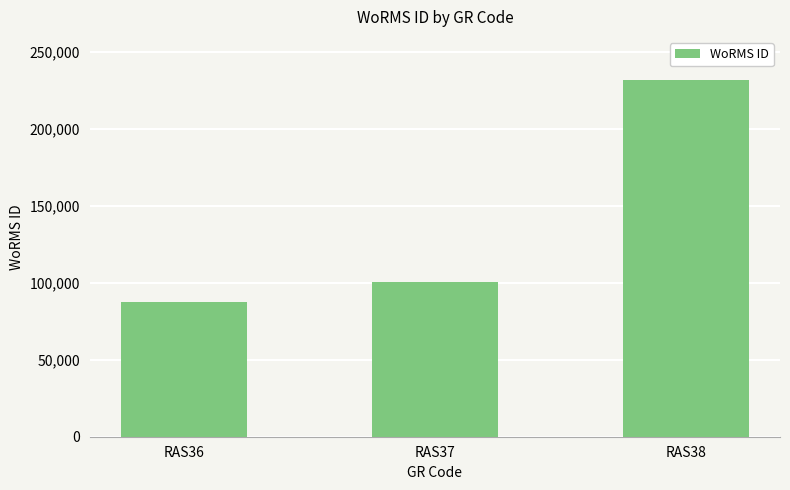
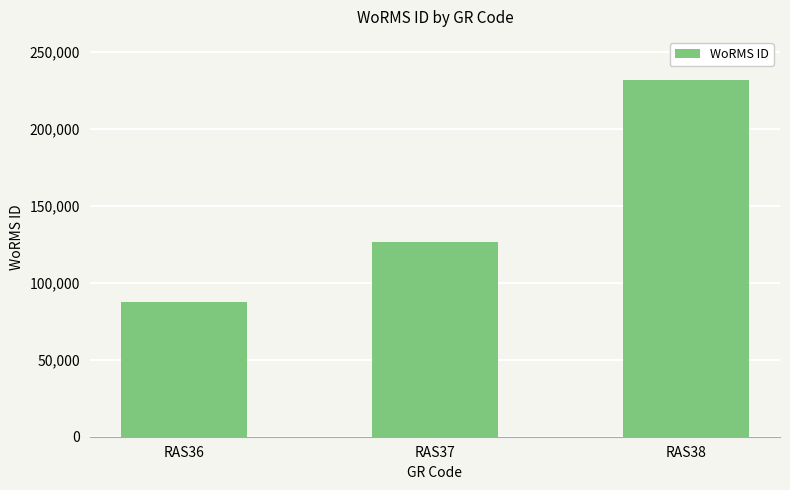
  {
    "RAS36": "87,000",
-   "RAS37": "101,000",
+   "RAS37": "127,000",
    "RAS38": "232,000"
  }
